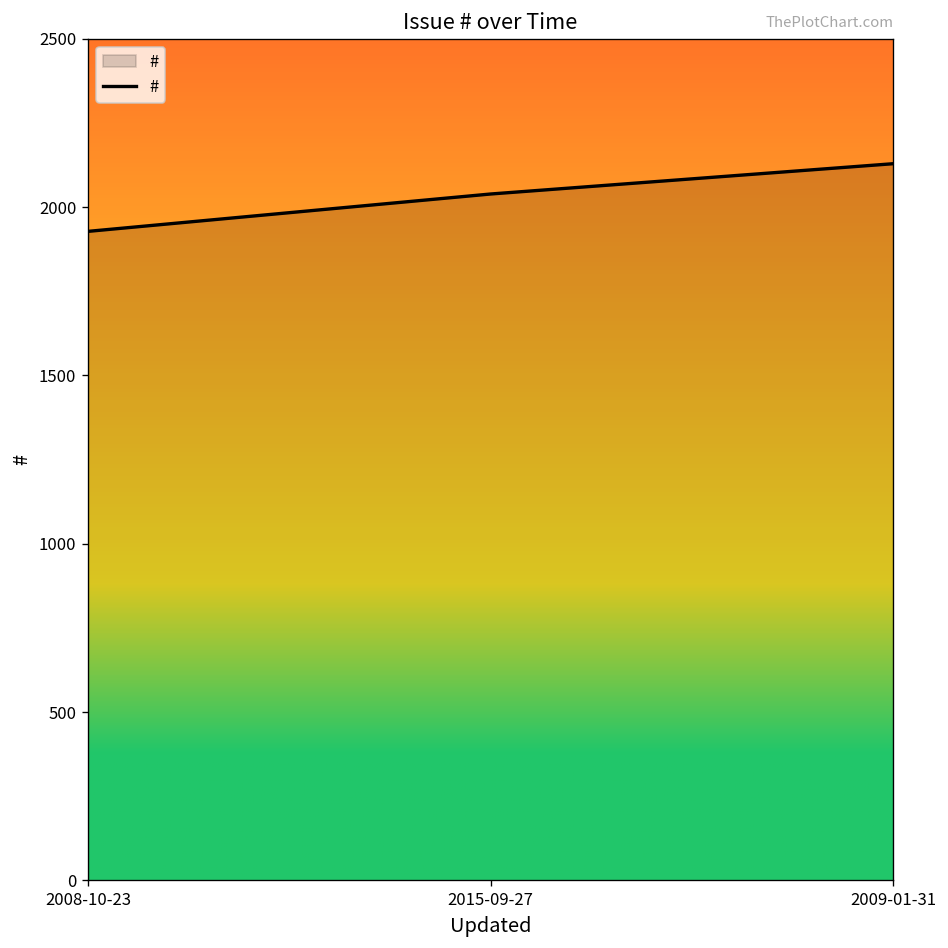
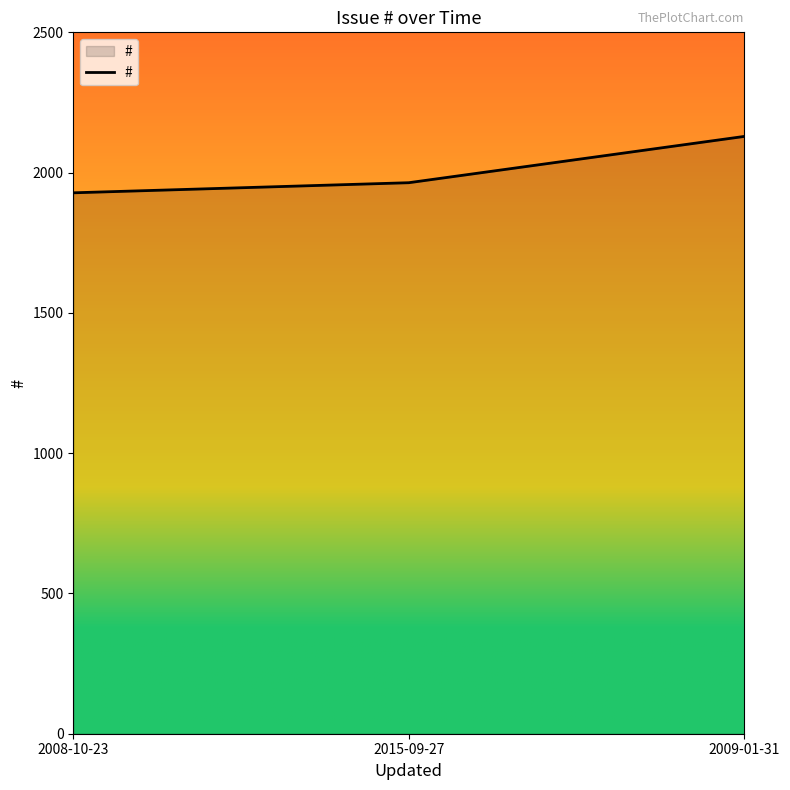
  {
    "2008-10-23": 1930,
-   "2015-09-27": 2040,
+   "2015-09-27": 1960,
    "2009-01-31": 2130
  }
